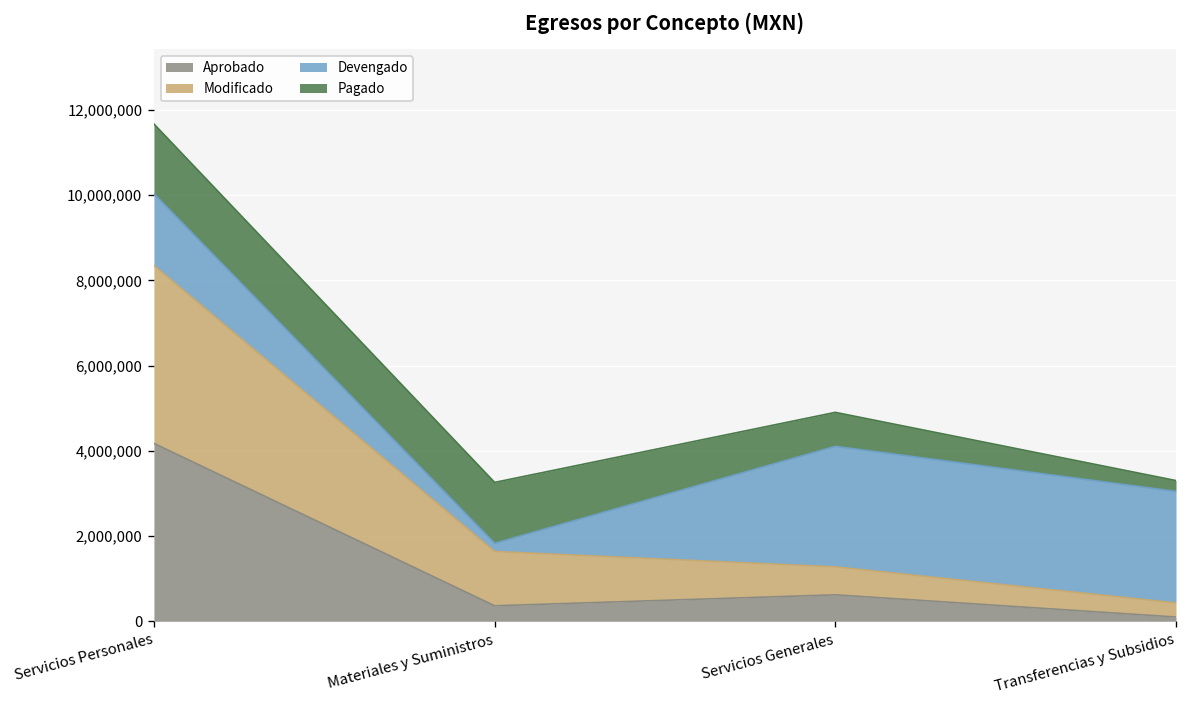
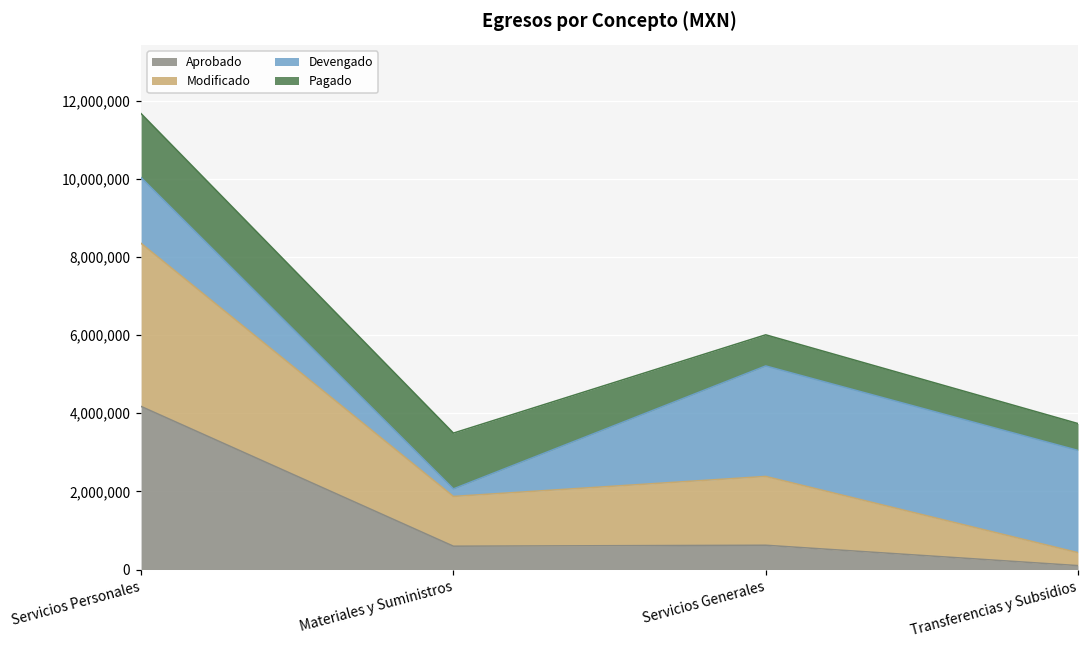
  {
    "Aprobado": {
      "Servicios Personales": "4,200,000",
-     "Materiales y Suministros": "400,000",
+     "Materiales y Suministros": "600,000",
      "Servicios Generales": "600,000",
      "Transferencias y Subsidios": "100,000"
    },
    "Modificado": {
      "Servicios Personales": "4,200,000",
      "Materiales y Suministros": "1,300,000",
-     "Servicios Generales": "700,000",
+     "Servicios Generales": "1,800,000",
      "Transferencias y Subsidios": "300,000"
    },
    "Devengado": {
      "Servicios Personales": "1,700,000",
      "Materiales y Suministros": "200,000",
      "Servicios Generales": "2,800,000",
      "Transferencias y Subsidios": "2,600,000"
    },
    "Pagado": {
      "Servicios Personales": "1,600,000",
      "Materiales y Suministros": "1,400,000",
      "Servicios Generales": "800,000",
-     "Transferencias y Subsidios": "300,000"
+     "Transferencias y Subsidios": "700,000"
    }
  }
